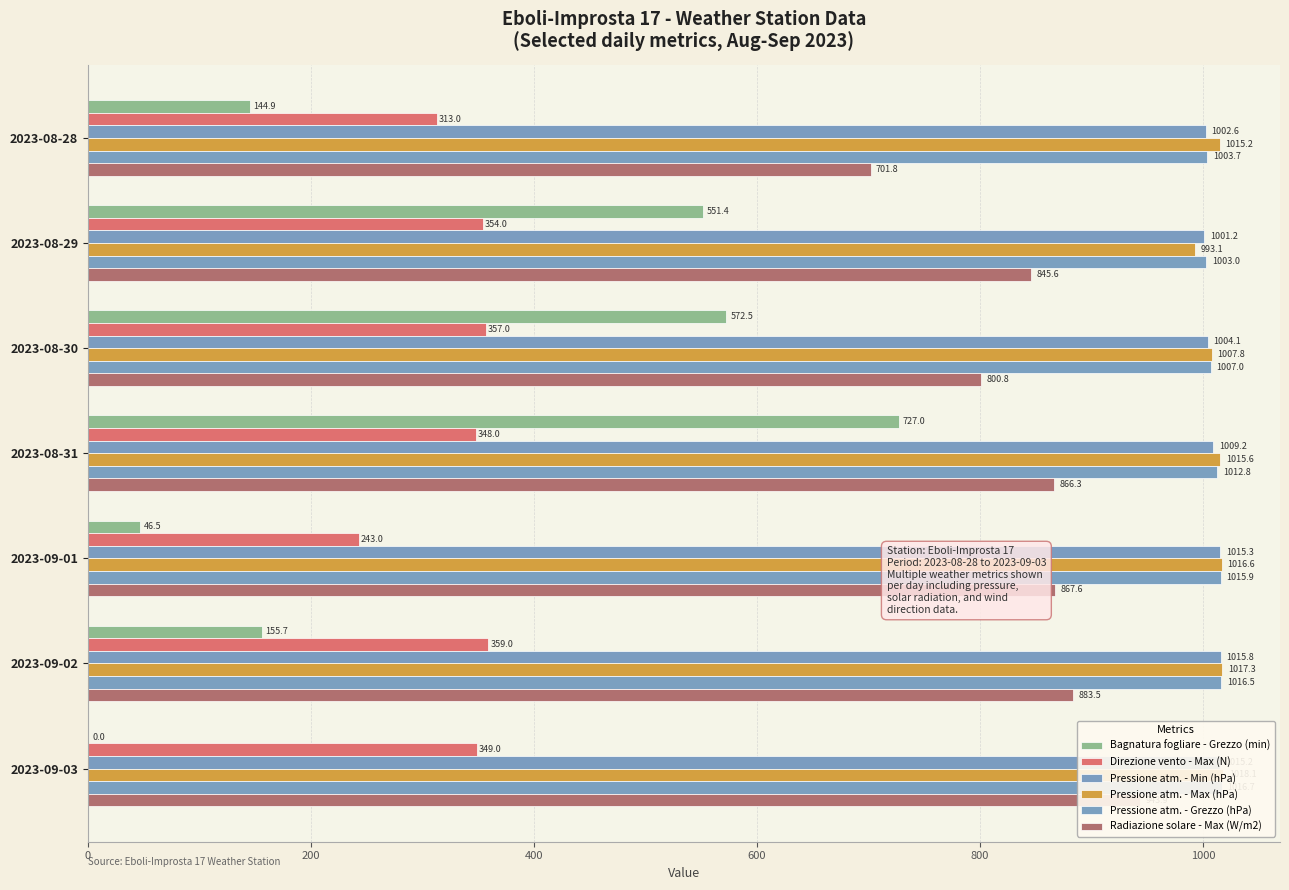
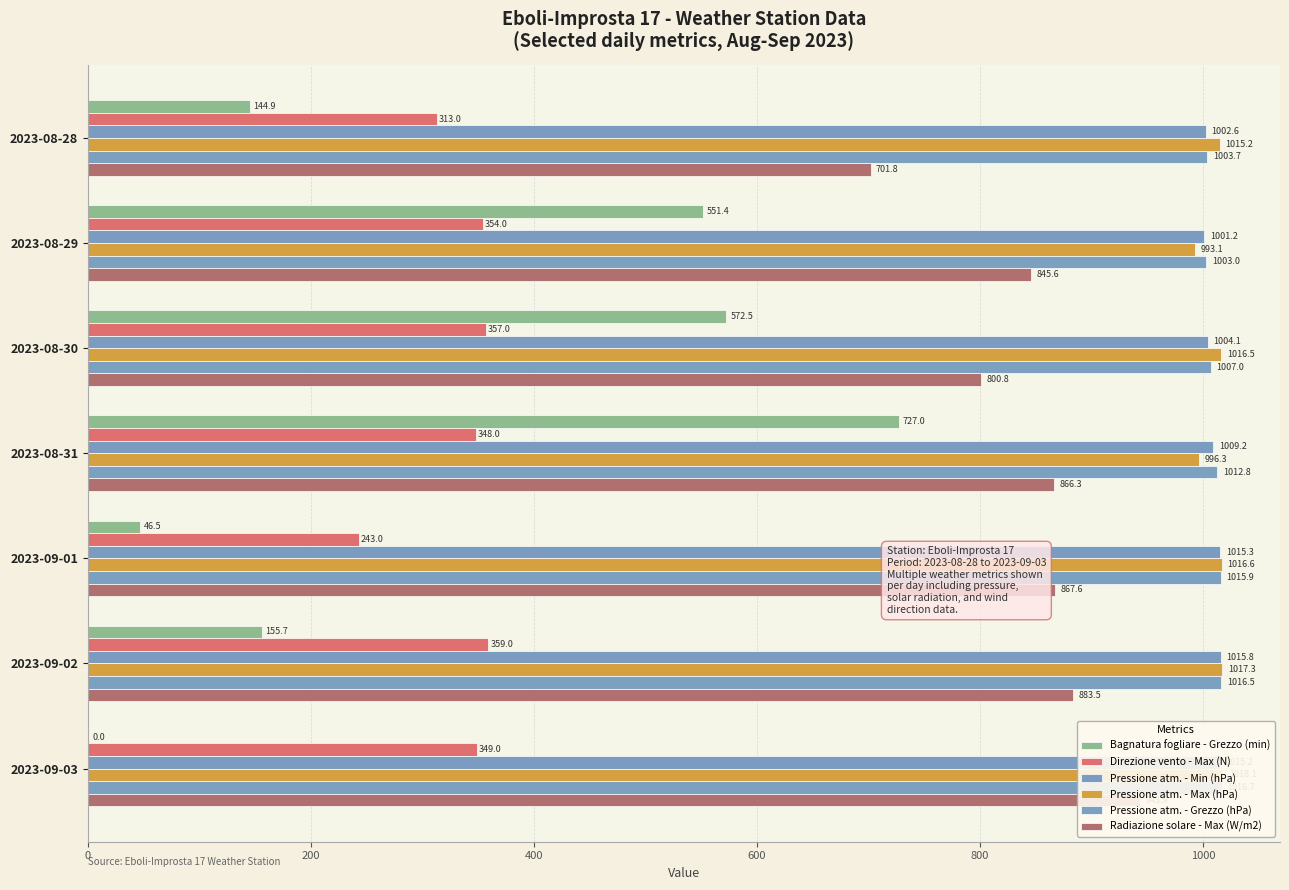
  {
    "Pressione atm. - Max (hPa)": {
      "2023-08-28": 1015.2,
      "2023-08-29": 993.1,
-     "2023-08-30": 1007.8,
-     "2023-08-31": 1015.6,
+     "2023-08-30": 1016.5,
+     "2023-08-31": 996.3,
      "2023-09-01": 1016.6,
      "2023-09-02": 1017.3
    }
  }
